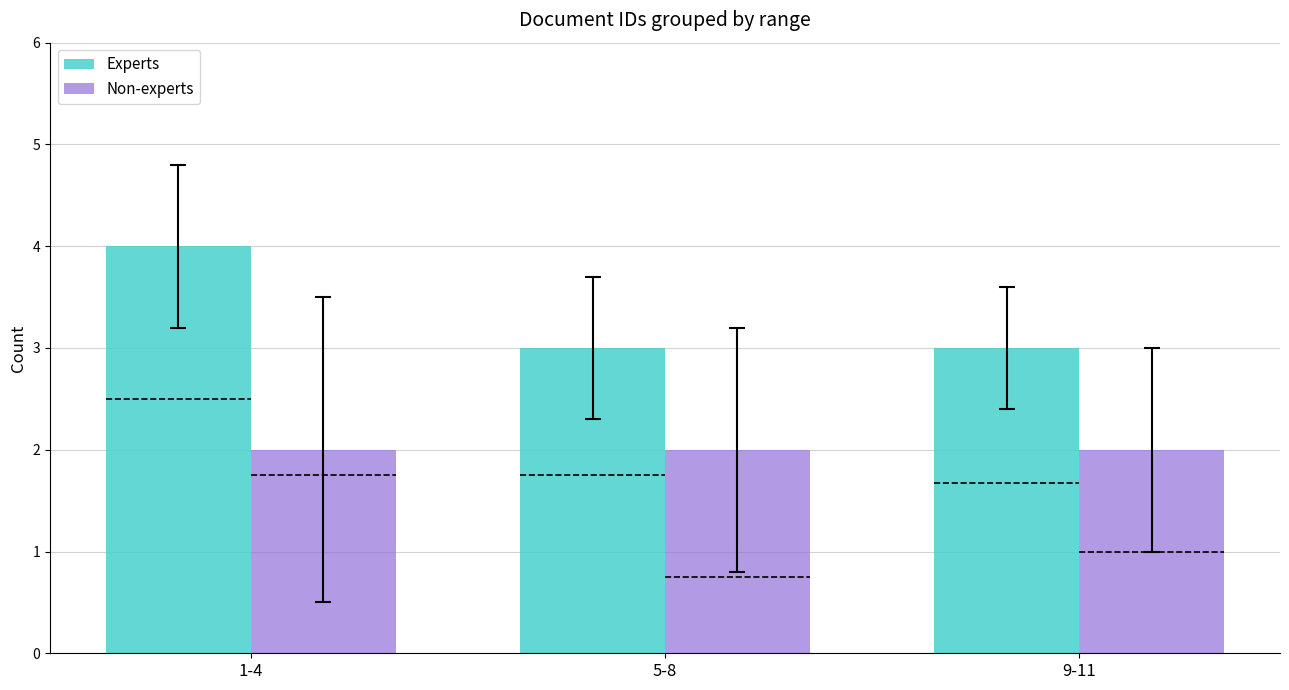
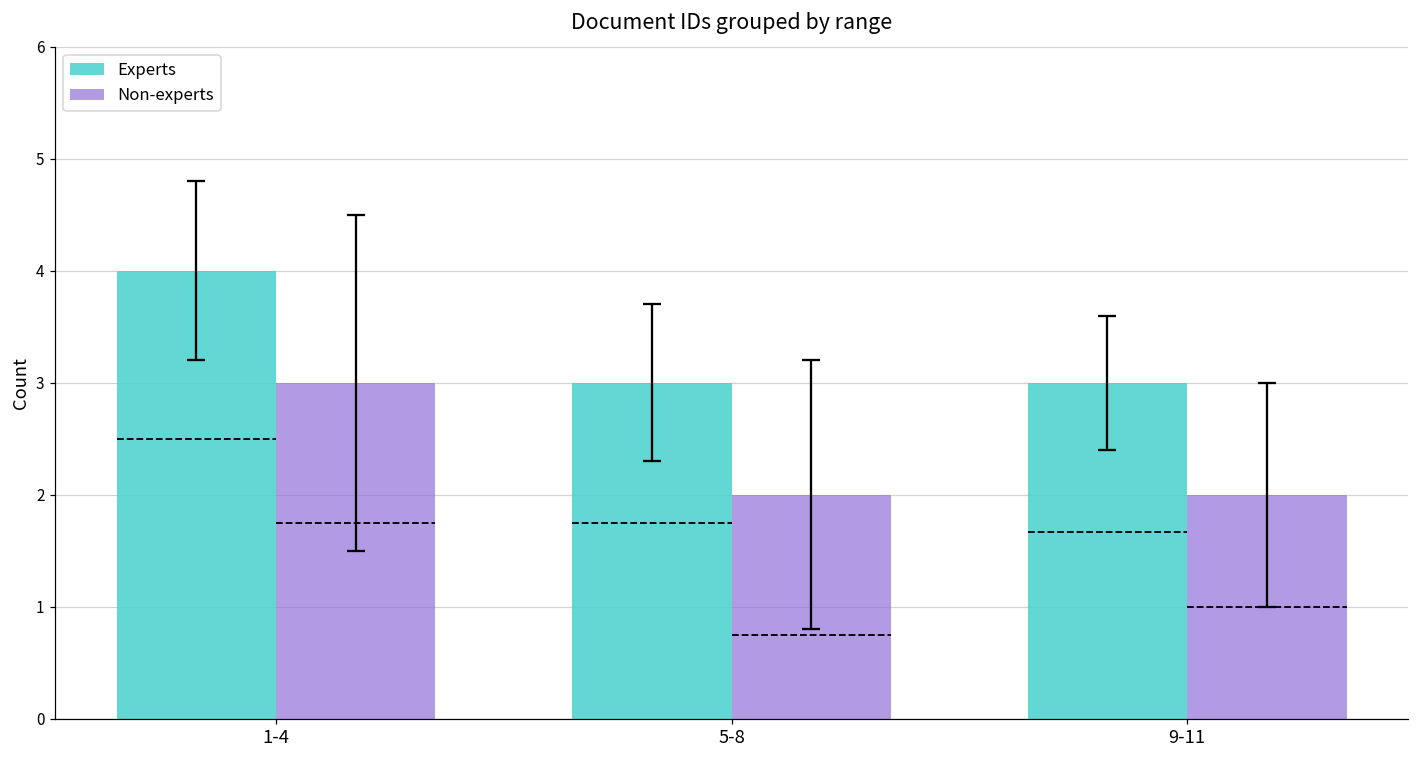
  {
    "Experts": {
      "1-4": 4,
      "5-8": 3,
      "9-11": 3
    },
    "Non-experts": {
-     "1-4": 2,
+     "1-4": 3,
      "5-8": 2,
      "9-11": 2
    }
  }
